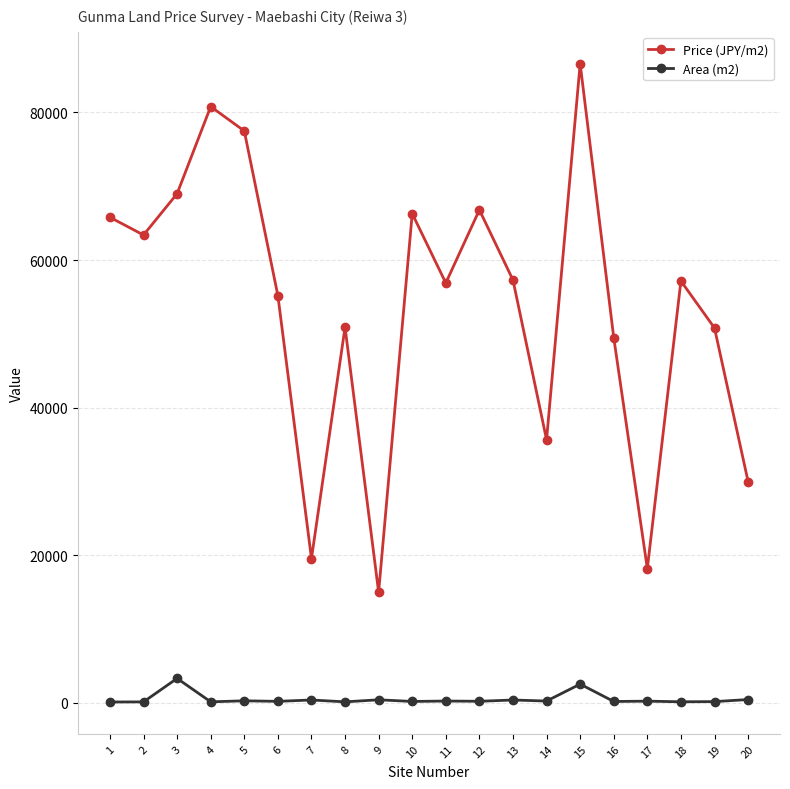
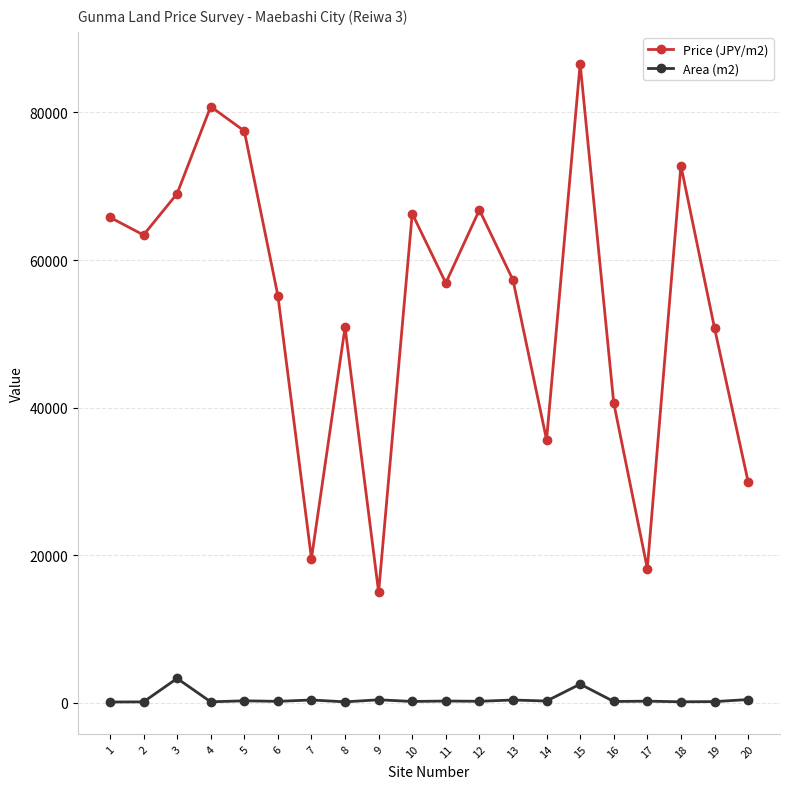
  {
    "Price (JPY/m2)": {
      "1": 66000,
      "2": 63000,
      "3": 69000,
      "4": 81000,
      "5": 78000,
      "6": 55000,
      "7": 20000,
      "8": 51000,
      "9": 15000,
      "10": 66000,
      "11": 57000,
      "12": 67000,
      "13": 57000,
      "14": 36000,
      "15": 87000,
-     "16": 50000,
+     "16": 41000,
      "17": 18000,
-     "18": 57000,
+     "18": 73000,
      "19": 51000,
      "20": 30000
    },
    "Area (m2)": {
      "1": 0,
      "2": 0,
      "3": 3000,
      "4": 0,
      "5": 0,
      "6": 0,
      "7": 0,
      "8": 0,
      "9": 0,
      "10": 0,
      "11": 0,
      "12": 0,
      "13": 0,
      "14": 0,
      "15": 3000,
      "16": 0,
      "17": 0,
      "18": 0,
      "19": 0,
      "20": 0
    }
  }
